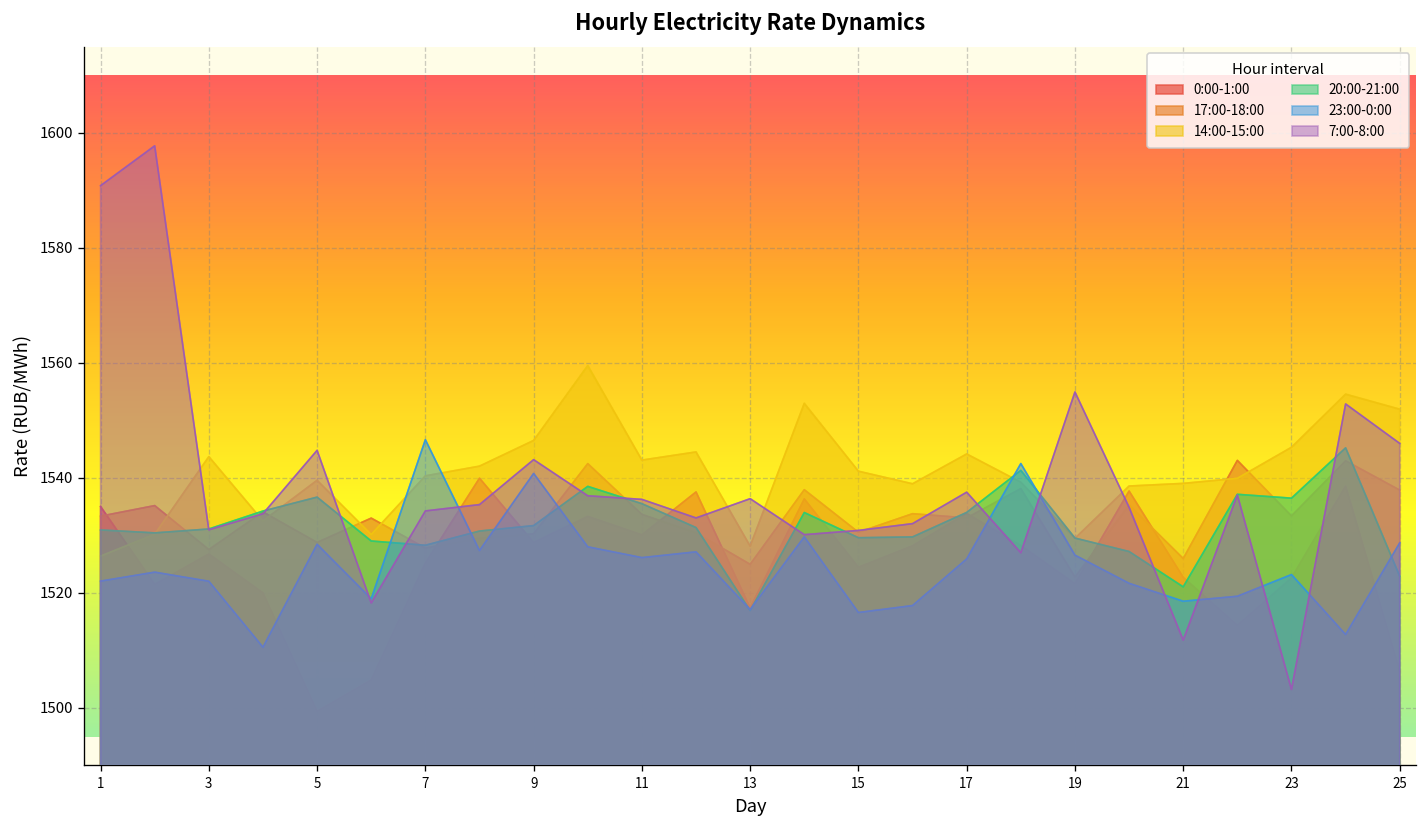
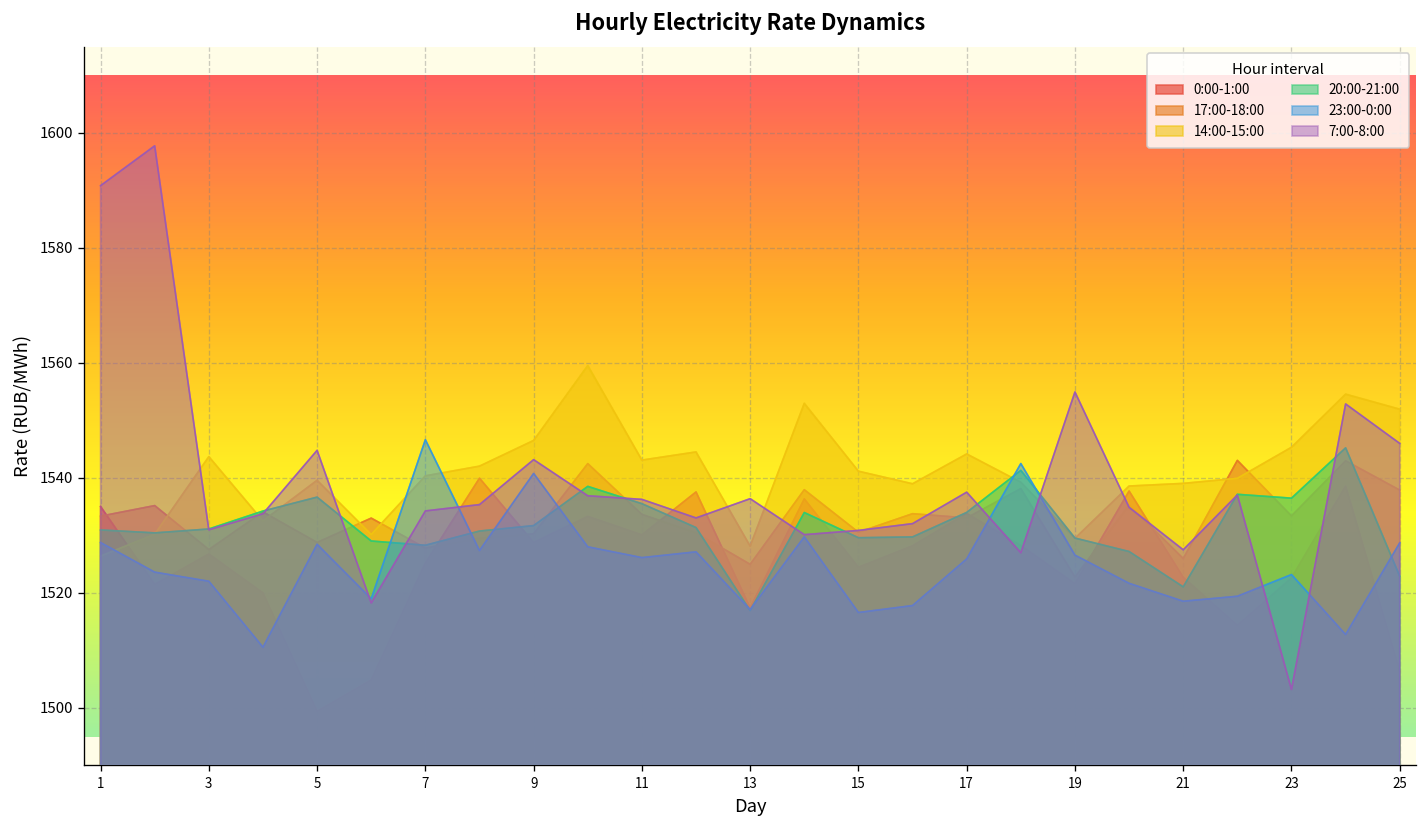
  {
    "14:00-15:00": {
      "1": 1526,
      "3": 1544,
      "5": 1540,
      "7": 1540,
      "9": 1547,
      "11": 1543,
      "13": 1528,
      "15": 1541,
      "17": 1544,
      "21": 1539,
      "23": 1545,
      "25": 1552
    },
    "20:00-21:00": {
      "1": 1531,
      "5": 1537,
      "9": 1532,
      "11": 1536,
      "15": 1530,
      "21": 1521,
      "23": 1536,
      "25": 1523
    },
    "23:00-0:00": {
-     "1": 1522,
+     "1": 1529,
      "3": 1522,
      "7": 1547,
      "9": 1541,
      "11": 1526,
      "15": 1517,
      "17": 1526,
      "19": 1527,
      "21": 1519,
      "23": 1523,
      "25": 1529
    },
    "7:00-8:00": {
      "1": 1591,
      "5": 1545,
      "7": 1534,
      "9": 1543,
      "11": 1536,
      "13": 1536,
      "17": 1538,
      "19": 1555,
-     "21": 1512,
+     "21": 1527,
      "23": 1503,
      "25": 1546
    }
  }
